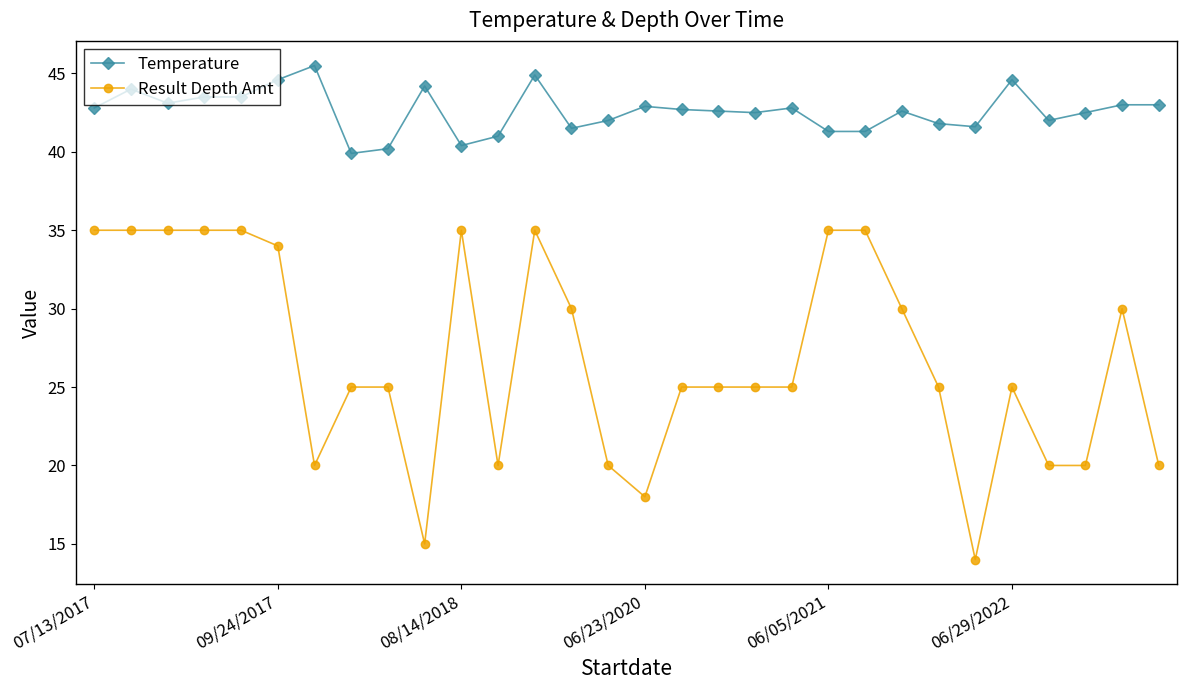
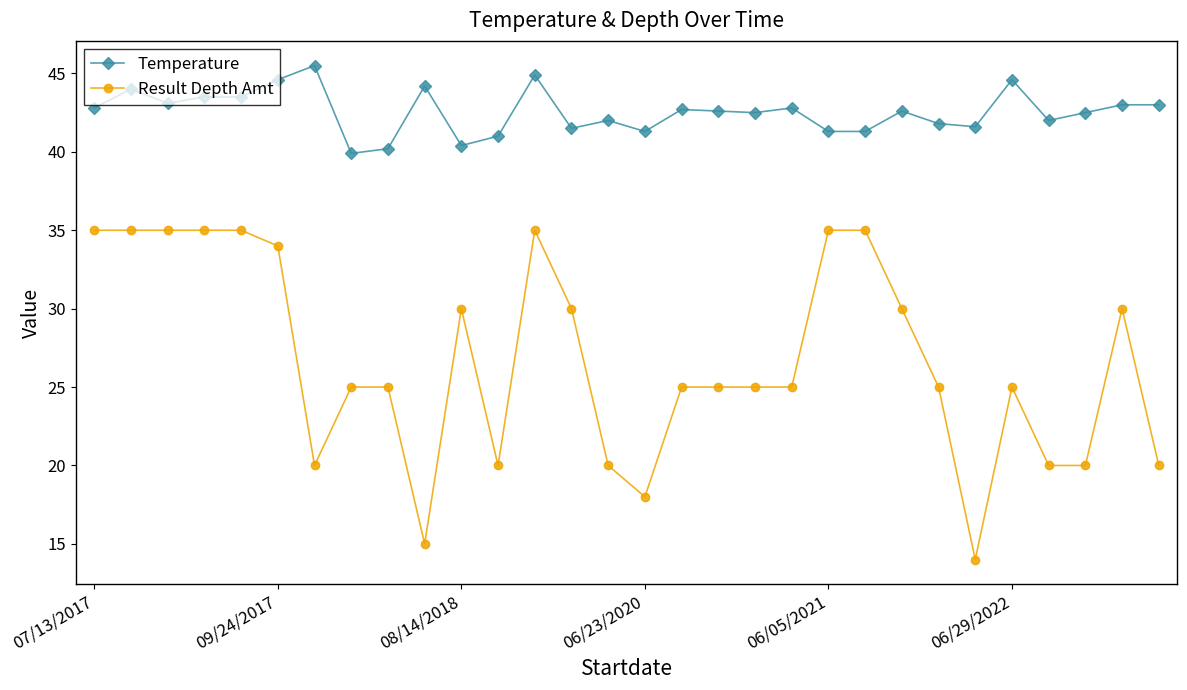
  {
    "Temperature": {
      "07/13/2017": 42.8,
      "08/14/2018": 40.4,
-     "06/23/2020": 42.9,
+     "06/23/2020": 41.3,
      "06/05/2021": 41.3,
      "06/29/2022": 44.6
    },
    "Result Depth Amt": {
      "07/13/2017": 35,
      "09/24/2017": 34,
-     "08/14/2018": 35,
+     "08/14/2018": 30,
      "06/23/2020": 18,
      "06/05/2021": 35,
      "06/29/2022": 25
    }
  }
